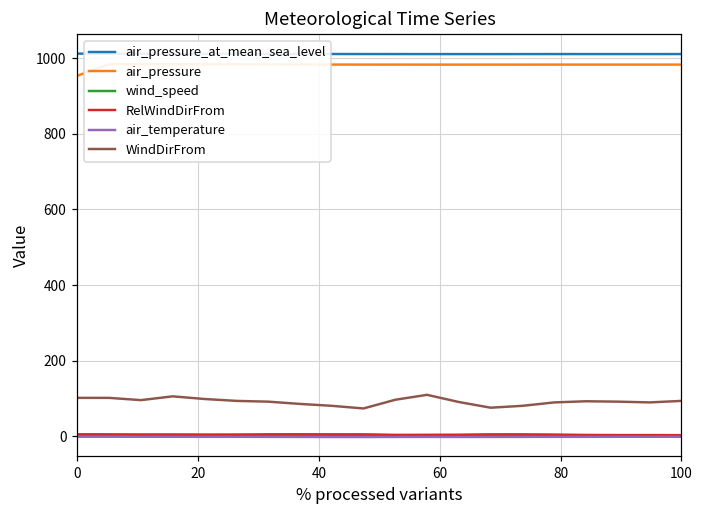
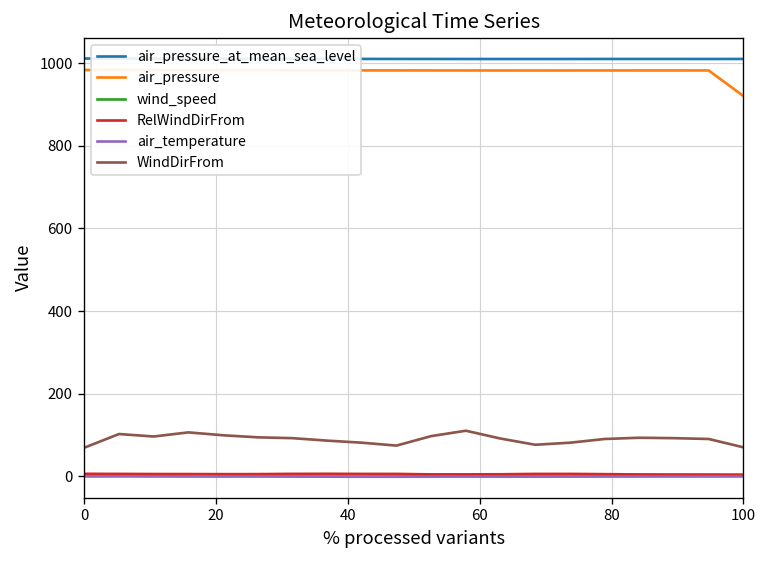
  {
    "air_pressure_at_mean_sea_level": {
      "0": 1010,
      "100": 1010
    },
    "air_pressure": {
-     "0": 950,
-     "100": 980
+     "0": 980,
+     "100": 920
    },
    "WindDirFrom": {
-     "0": 100,
-     "100": 90
+     "0": 70,
+     "100": 70
    }
  }
